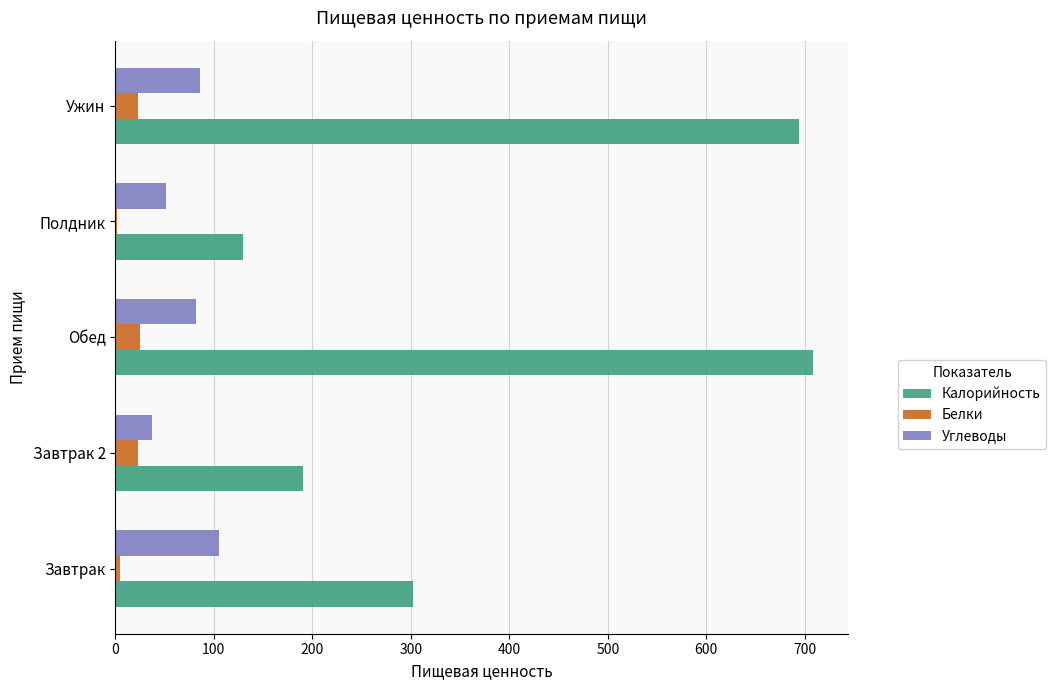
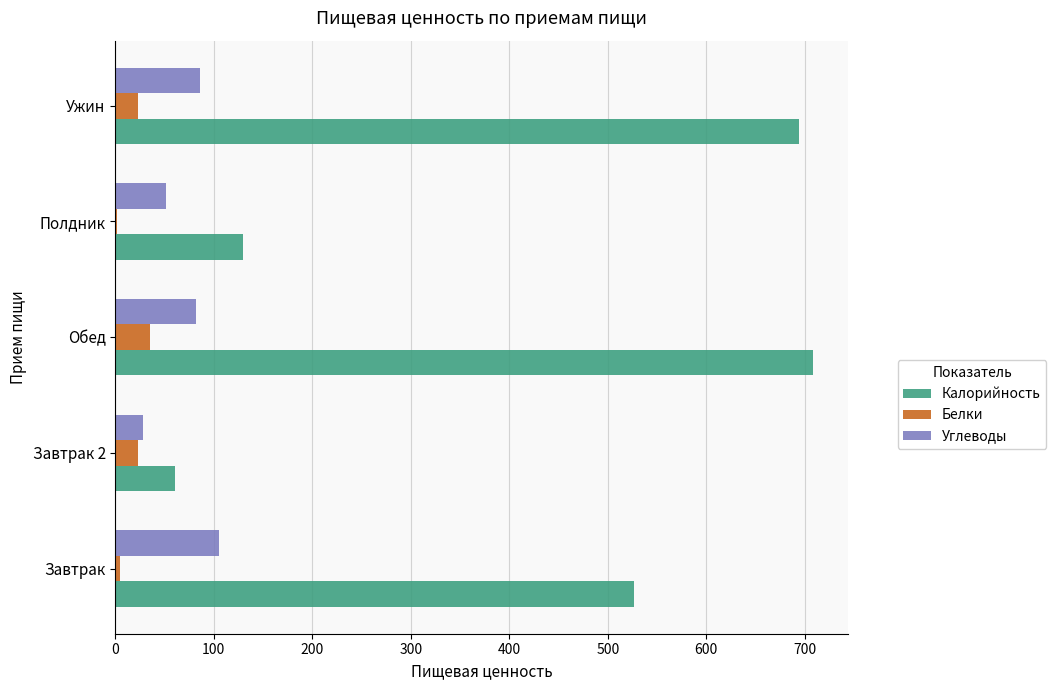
  {
    "Калорийность": {
      "Ужин": 690,
      "Полдник": 130,
      "Обед": 710,
-     "Завтрак 2": 190,
-     "Завтрак": 300
+     "Завтрак 2": 60,
+     "Завтрак": 530
    },
    "Белки": {
      "Ужин": 20,
-     "Обед": 20,
+     "Обед": 40,
      "Завтрак 2": 20,
      "Завтрак": 0
    },
    "Углеводы": {
      "Ужин": 90,
      "Полдник": 50,
      "Обед": 80,
-     "Завтрак 2": 40,
+     "Завтрак 2": 30,
      "Завтрак": 110
    }
  }
